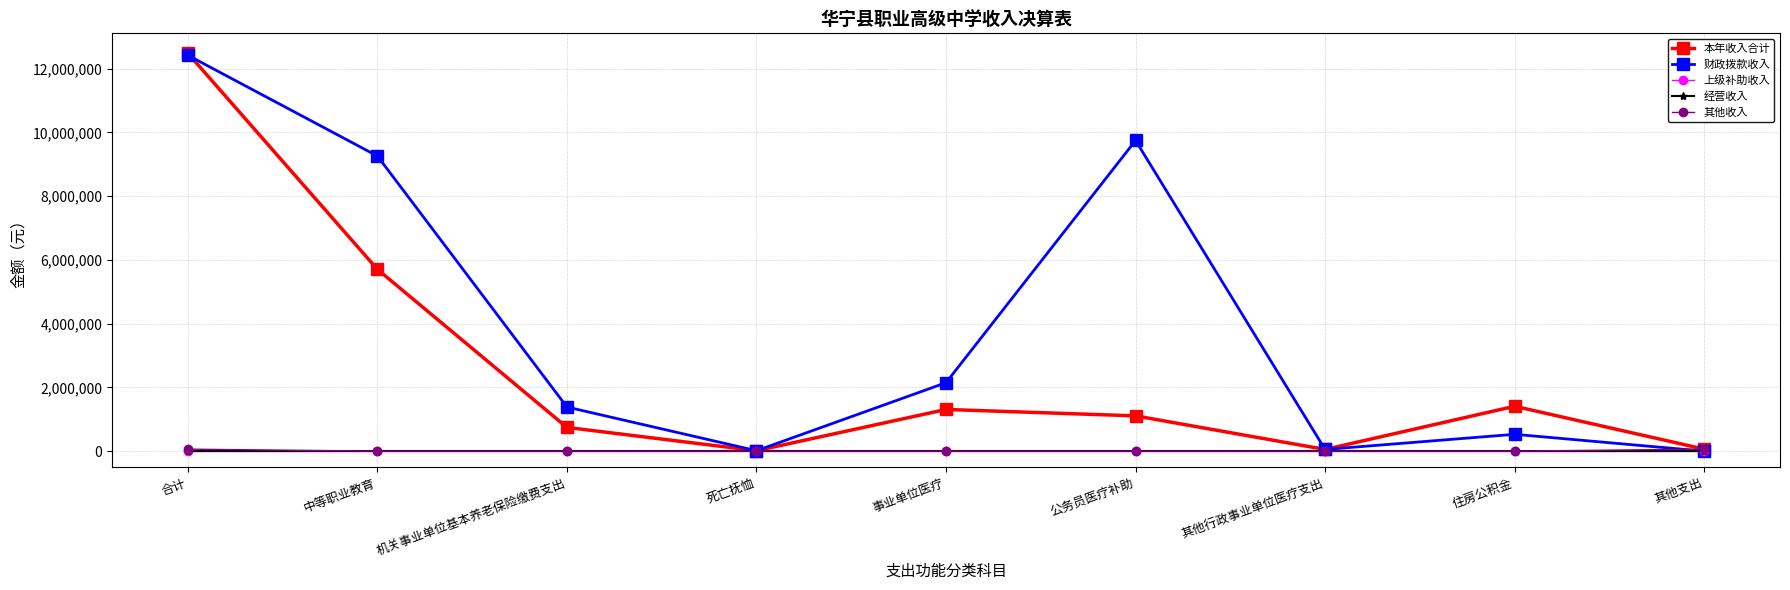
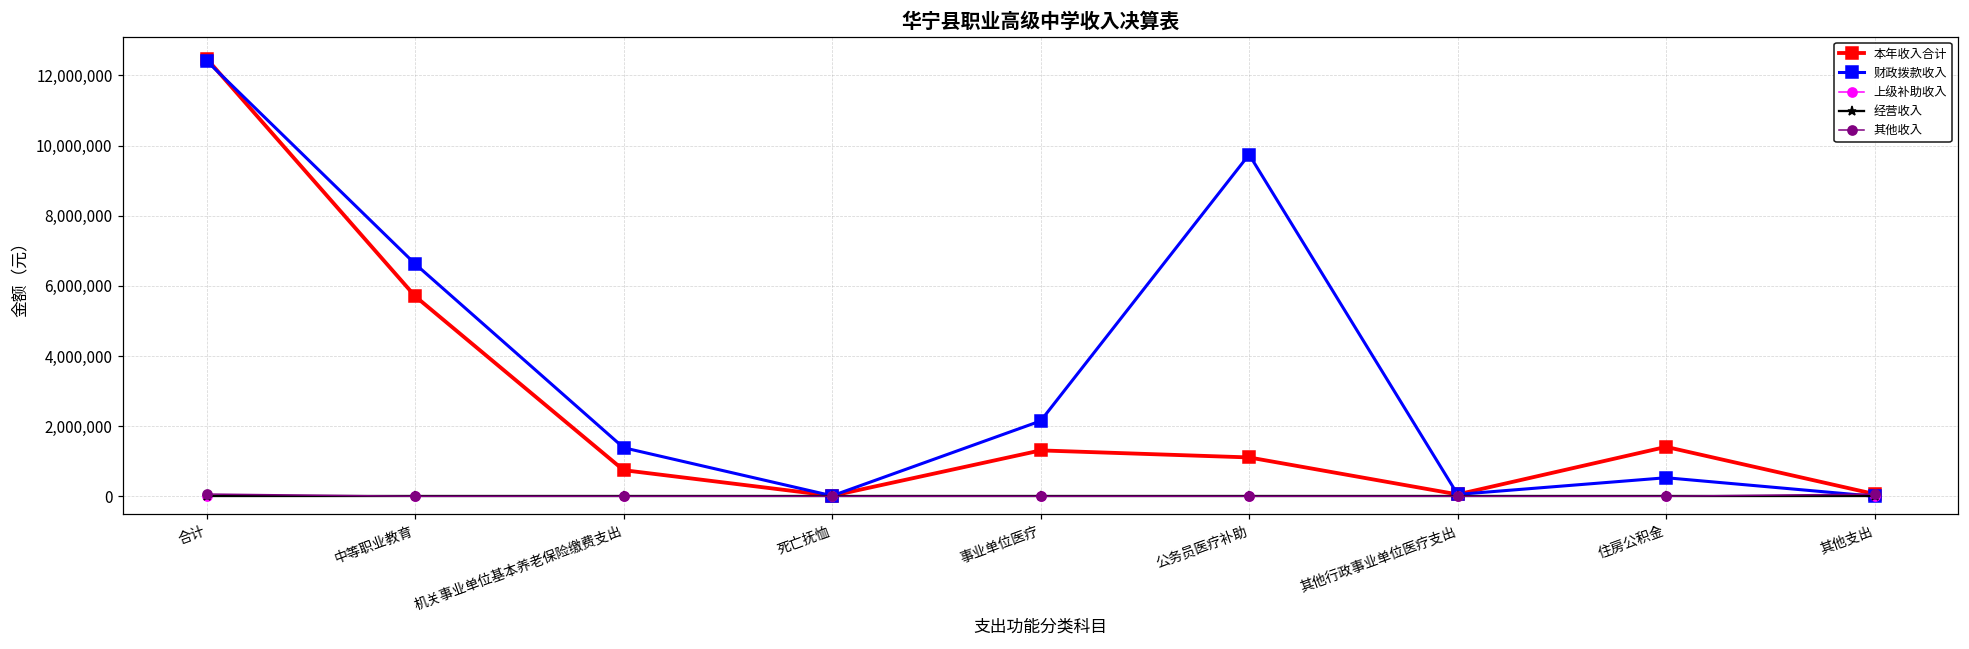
  {
    "本年收入合计": {
      "中等职业教育": "5,700,000",
      "机关事业单位基本养老保险缴费支出": "700,000",
      "事业单位医疗": "1,300,000",
      "公务员医疗补助": "1,100,000",
      "住房公积金": "1,400,000"
    },
    "财政拨款收入": {
-     "中等职业教育": "9,300,000",
+     "中等职业教育": "6,600,000",
      "机关事业单位基本养老保险缴费支出": "1,400,000",
      "事业单位医疗": "2,100,000",
      "公务员医疗补助": "9,700,000",
      "住房公积金": "500,000"
    }
  }
